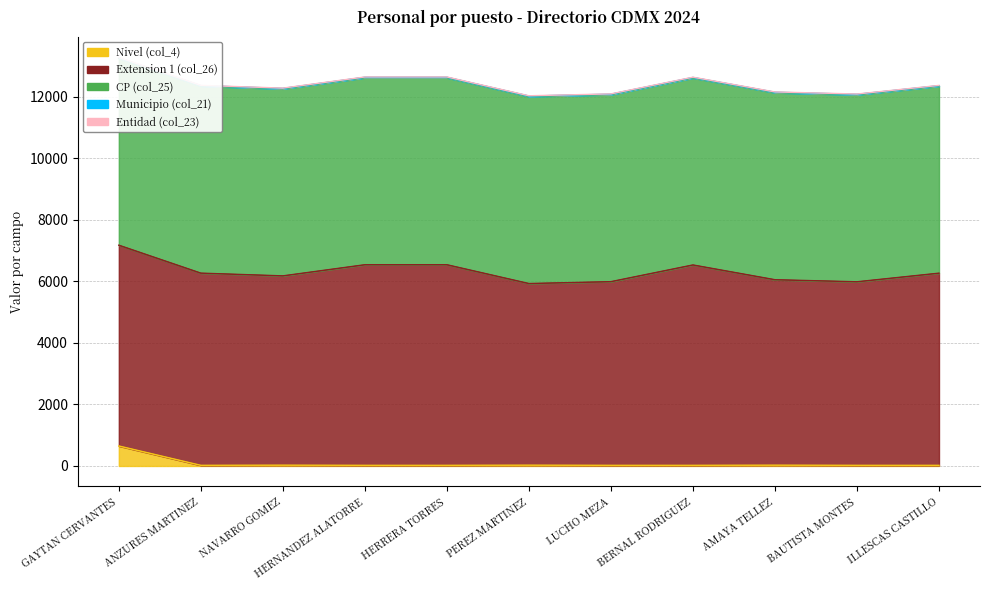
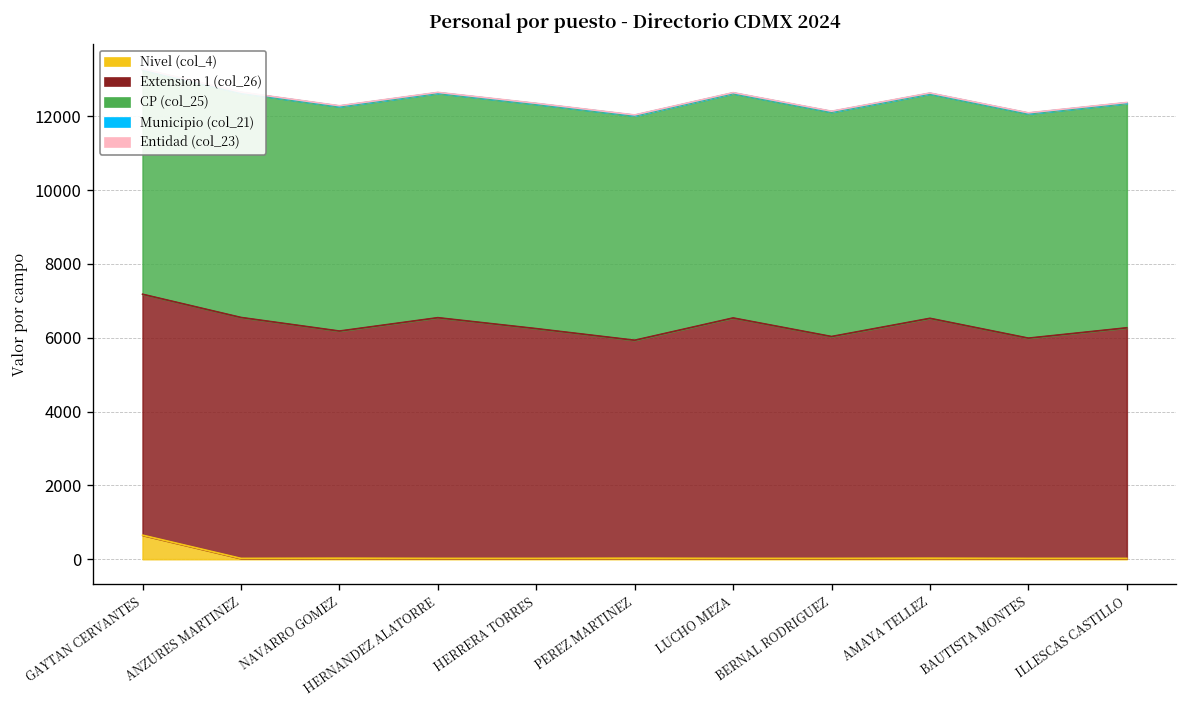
  {
    "Nivel (col_4)": {
      "GAYTAN CERVANTES": 700,
      "ANZURES MARTINEZ": 0,
      "NAVARRO GOMEZ": 0,
      "HERNANDEZ ALATORRE": 0,
      "HERRERA TORRES": 0,
      "PEREZ MARTINEZ": 0,
      "LUCHO MEZA": 0,
      "BERNAL RODRIGUEZ": 0,
      "AMAYA TELLEZ": 0,
      "BAUTISTA MONTES": 0,
      "ILLESCAS CASTILLO": 0
    },
    "Extension 1 (col_26)": {
      "GAYTAN CERVANTES": 6500,
-     "ANZURES MARTINEZ": 6200,
+     "ANZURES MARTINEZ": 6500,
      "NAVARRO GOMEZ": 6200,
      "HERNANDEZ ALATORRE": 6500,
-     "HERRERA TORRES": 6500,
+     "HERRERA TORRES": 6200,
      "PEREZ MARTINEZ": 5900,
-     "LUCHO MEZA": 6000,
-     "BERNAL RODRIGUEZ": 6500,
-     "AMAYA TELLEZ": 6000,
+     "LUCHO MEZA": 6500,
+     "BERNAL RODRIGUEZ": 6000,
+     "AMAYA TELLEZ": 6500,
      "BAUTISTA MONTES": 6000,
      "ILLESCAS CASTILLO": 6200
    }
  }
